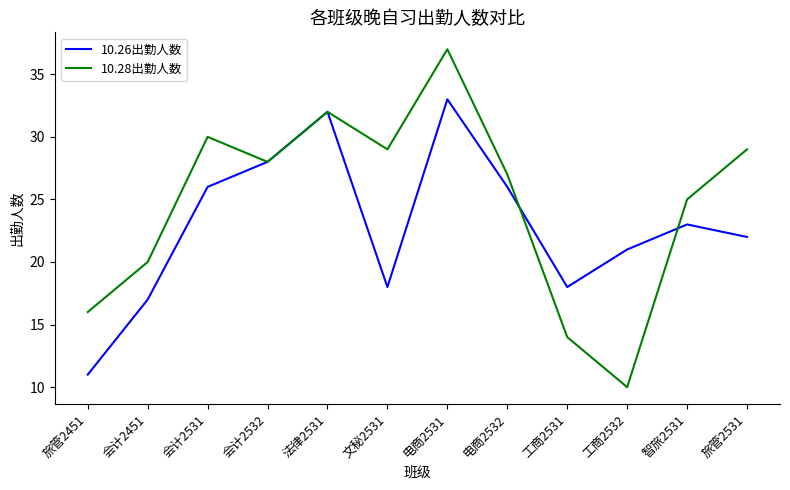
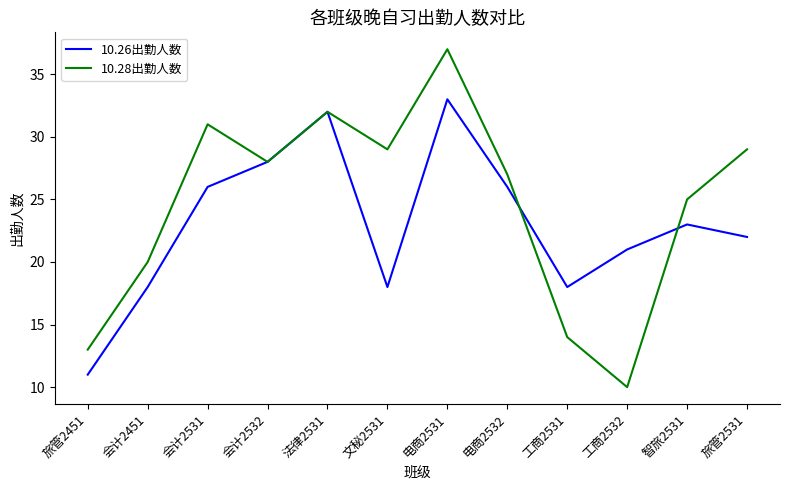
  {
    "10.26出勤人数": {
      "旅管2451": 11,
-     "会计2451": 17,
+     "会计2451": 18,
      "会计2531": 26,
      "文秘2531": 18,
      "电商2531": 33,
      "电商2532": 26,
      "工商2531": 18,
      "工商2532": 21,
      "智旅2531": 23,
      "旅管2531": 22
    },
    "10.28出勤人数": {
-     "旅管2451": 16,
+     "旅管2451": 13,
      "会计2451": 20,
-     "会计2531": 30,
+     "会计2531": 31,
      "文秘2531": 29,
      "电商2531": 37,
      "电商2532": 27,
      "工商2531": 14,
      "工商2532": 10,
      "智旅2531": 25,
      "旅管2531": 29
    }
  }
